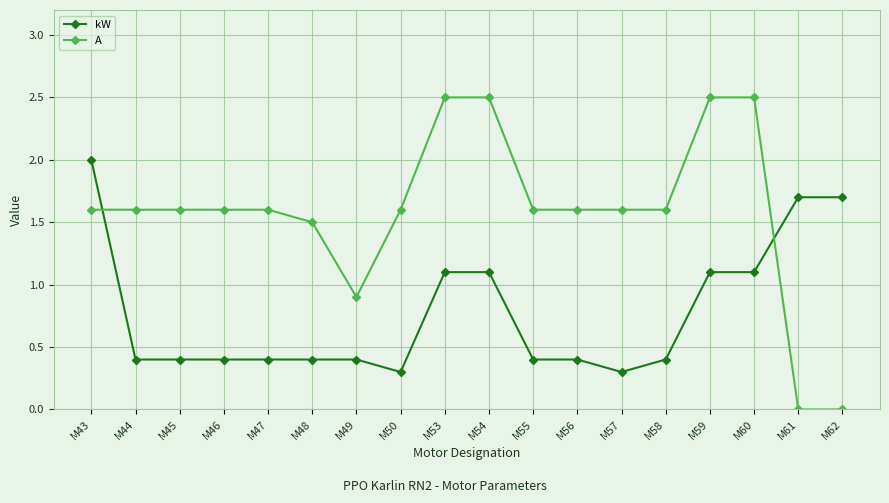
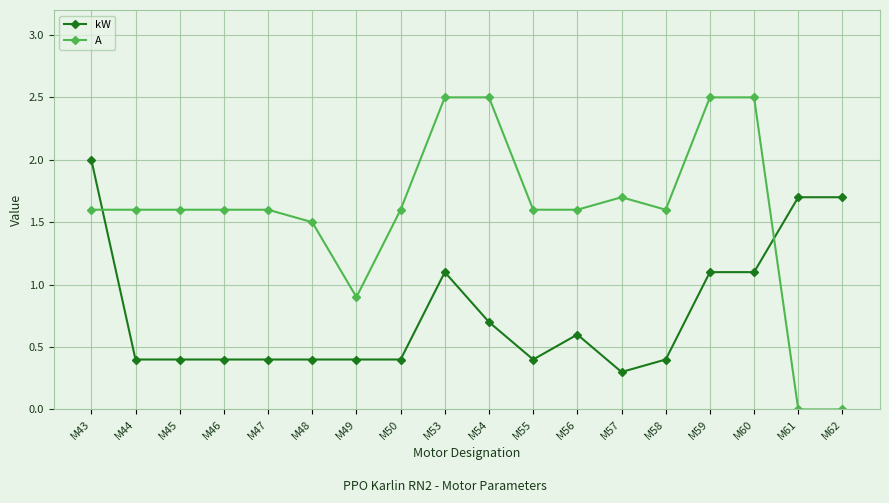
  {
    "kW": {
      "M43": 2.0,
      "M44": 0.4,
      "M45": 0.4,
      "M46": 0.4,
      "M47": 0.4,
      "M48": 0.4,
      "M49": 0.4,
-     "M50": 0.3,
+     "M50": 0.4,
      "M53": 1.1,
-     "M54": 1.1,
+     "M54": 0.7,
      "M55": 0.4,
-     "M56": 0.4,
+     "M56": 0.6,
      "M57": 0.3,
      "M58": 0.4,
      "M59": 1.1,
      "M60": 1.1,
      "M61": 1.7,
      "M62": 1.7
    },
    "A": {
      "M43": 1.6,
      "M44": 1.6,
      "M45": 1.6,
      "M46": 1.6,
      "M47": 1.6,
      "M48": 1.5,
      "M49": 0.9,
      "M50": 1.6,
      "M53": 2.5,
      "M54": 2.5,
      "M55": 1.6,
      "M56": 1.6,
-     "M57": 1.6,
+     "M57": 1.7,
      "M58": 1.6,
      "M59": 2.5,
      "M60": 2.5,
      "M61": 0.0,
      "M62": 0.0
    }
  }
